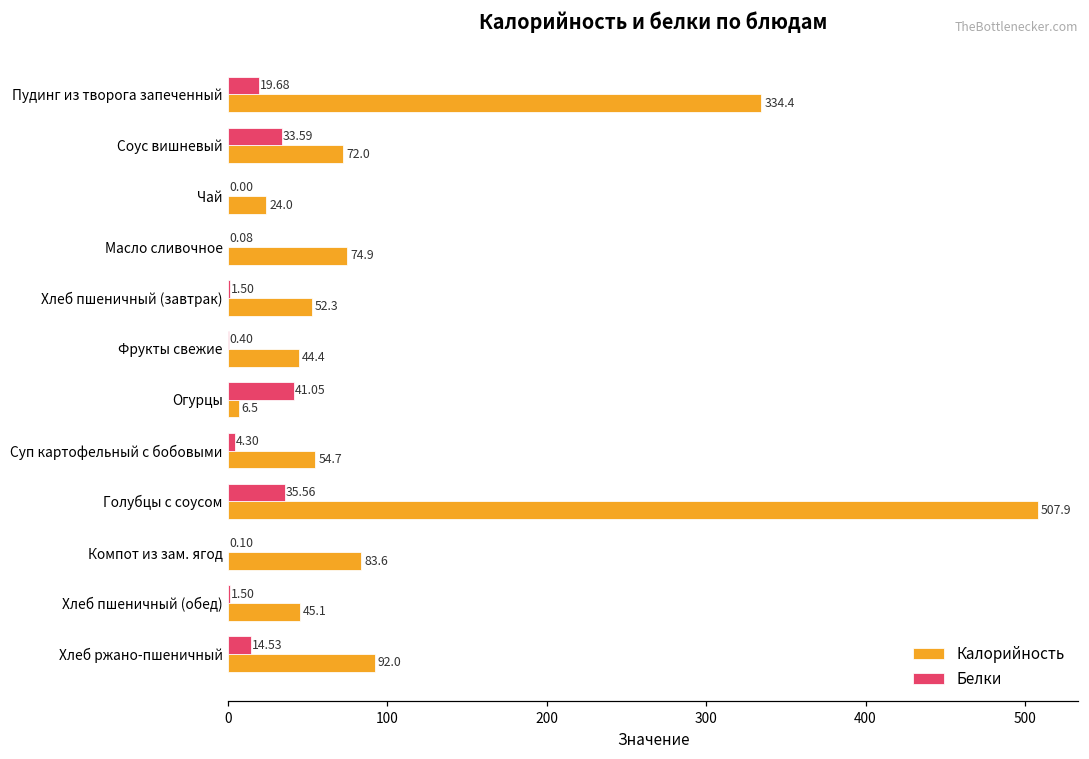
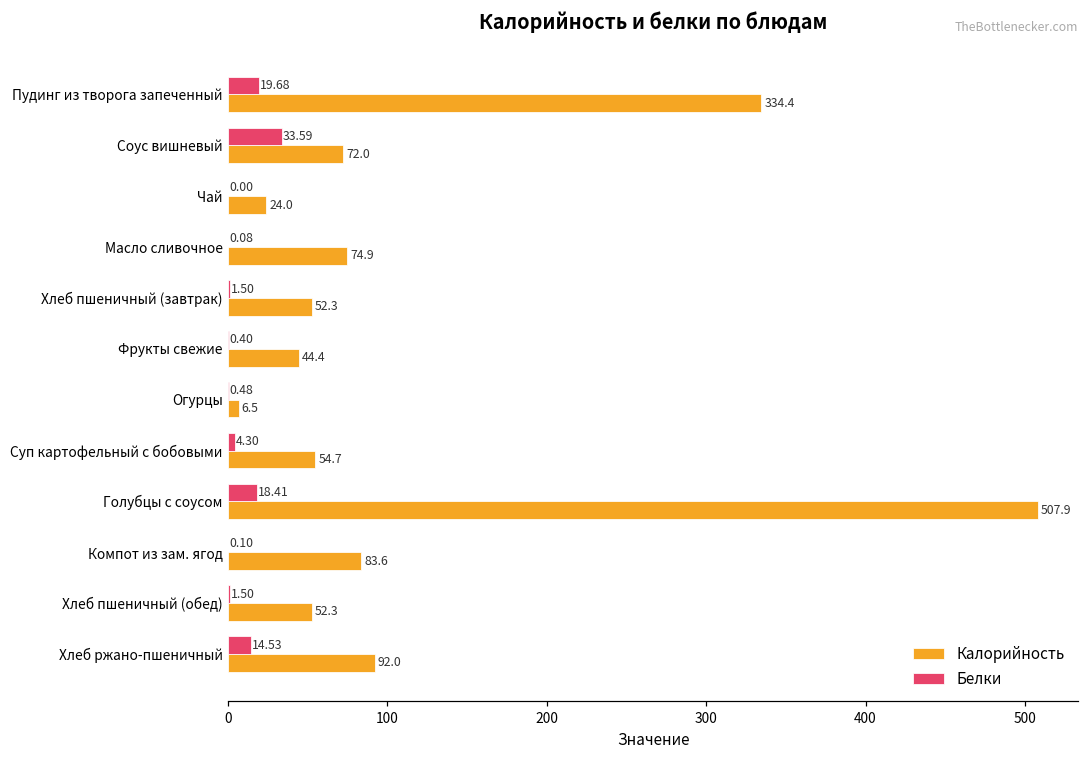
  {
    "Калорийность": {
      "Пудинг из творога запеченный": 334.4,
      "Соус вишневый": 72.0,
      "Чай": 24.0,
      "Масло сливочное": 74.9,
      "Хлеб пшеничный (завтрак)": 52.3,
      "Фрукты свежие": 44.4,
      "Огурцы": 6.5,
      "Суп картофельный с бобовыми": 54.7,
      "Голубцы с соусом": 507.9,
      "Компот из зам. ягод": 83.6,
-     "Хлеб пшеничный (обед)": 45.1,
+     "Хлеб пшеничный (обед)": 52.3,
      "Хлеб ржано-пшеничный": 92.0
    },
    "Белки": {
      "Пудинг из творога запеченный": 19.68,
      "Соус вишневый": 33.59,
      "Чай": 0.00,
      "Масло сливочное": 0.08,
      "Хлеб пшеничный (завтрак)": 1.50,
      "Фрукты свежие": 0.40,
-     "Огурцы": 41.05,
+     "Огурцы": 0.48,
      "Суп картофельный с бобовыми": 4.30,
-     "Голубцы с соусом": 35.56,
+     "Голубцы с соусом": 18.41,
      "Компот из зам. ягод": 0.10,
      "Хлеб пшеничный (обед)": 1.50,
      "Хлеб ржано-пшеничный": 14.53
    }
  }
